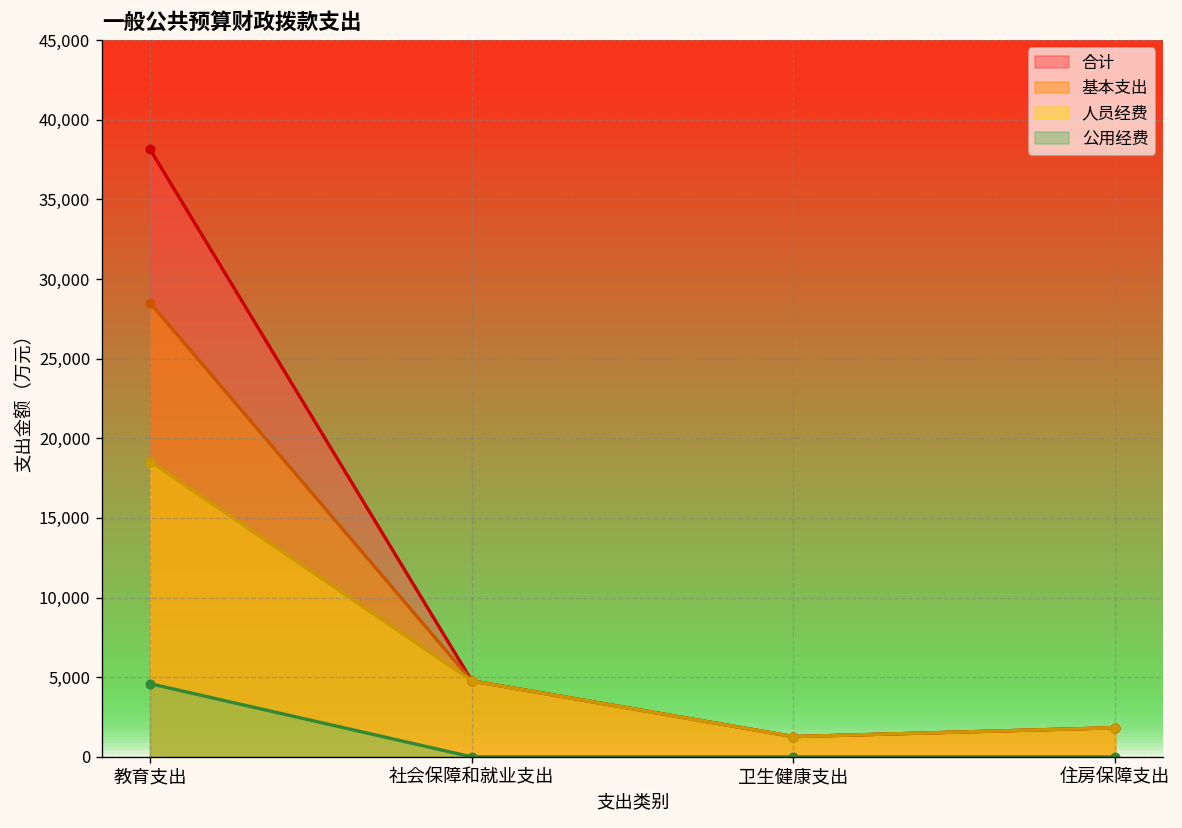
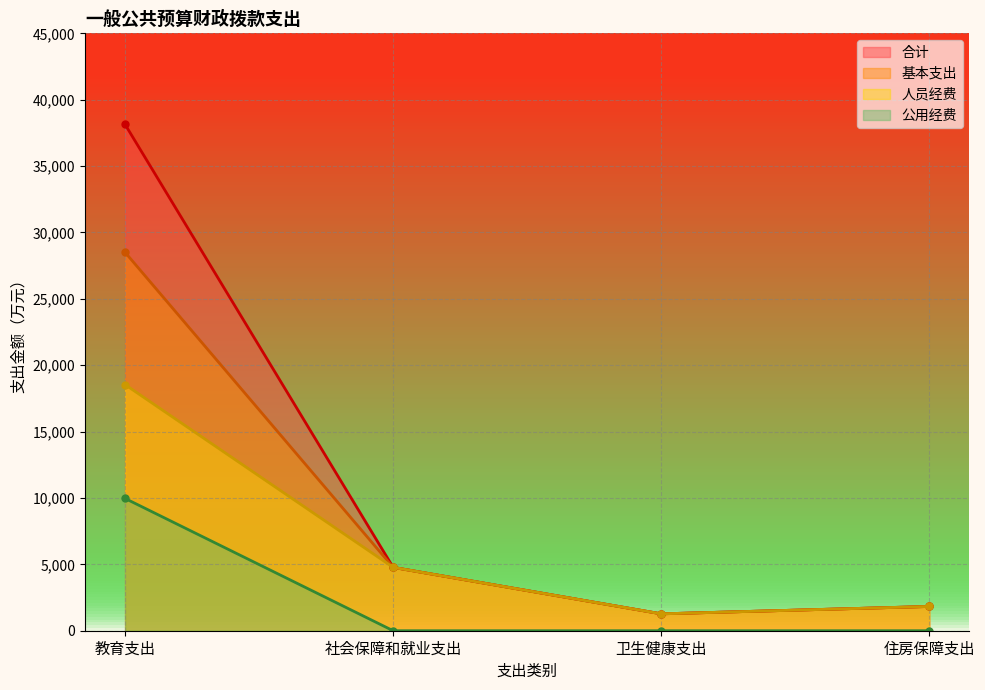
  {
    "合计": {
      "教育支出": "38,100"
    },
    "公用经费": {
-     "教育支出": "4,600",
+     "教育支出": "10,000",
      "社会保障和就业支出": "0",
      "卫生健康支出": "0",
      "住房保障支出": "0"
    }
  }
